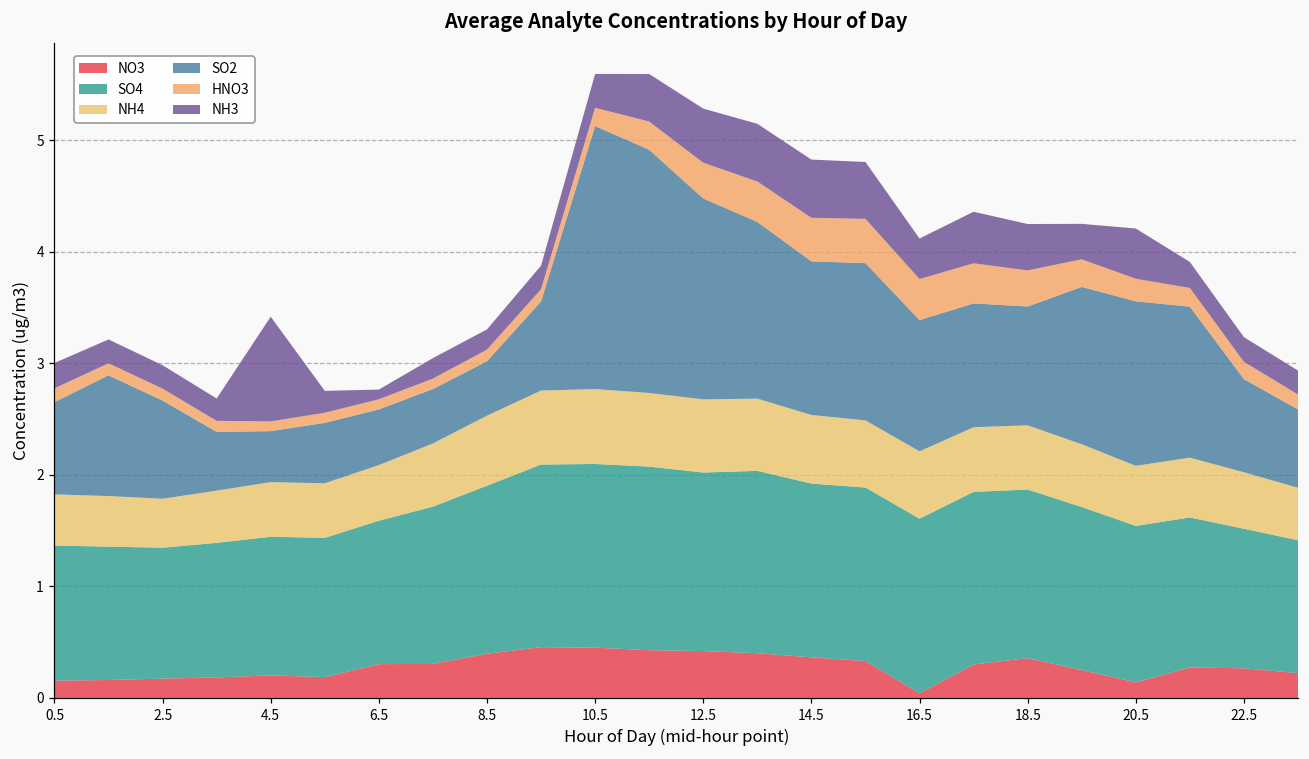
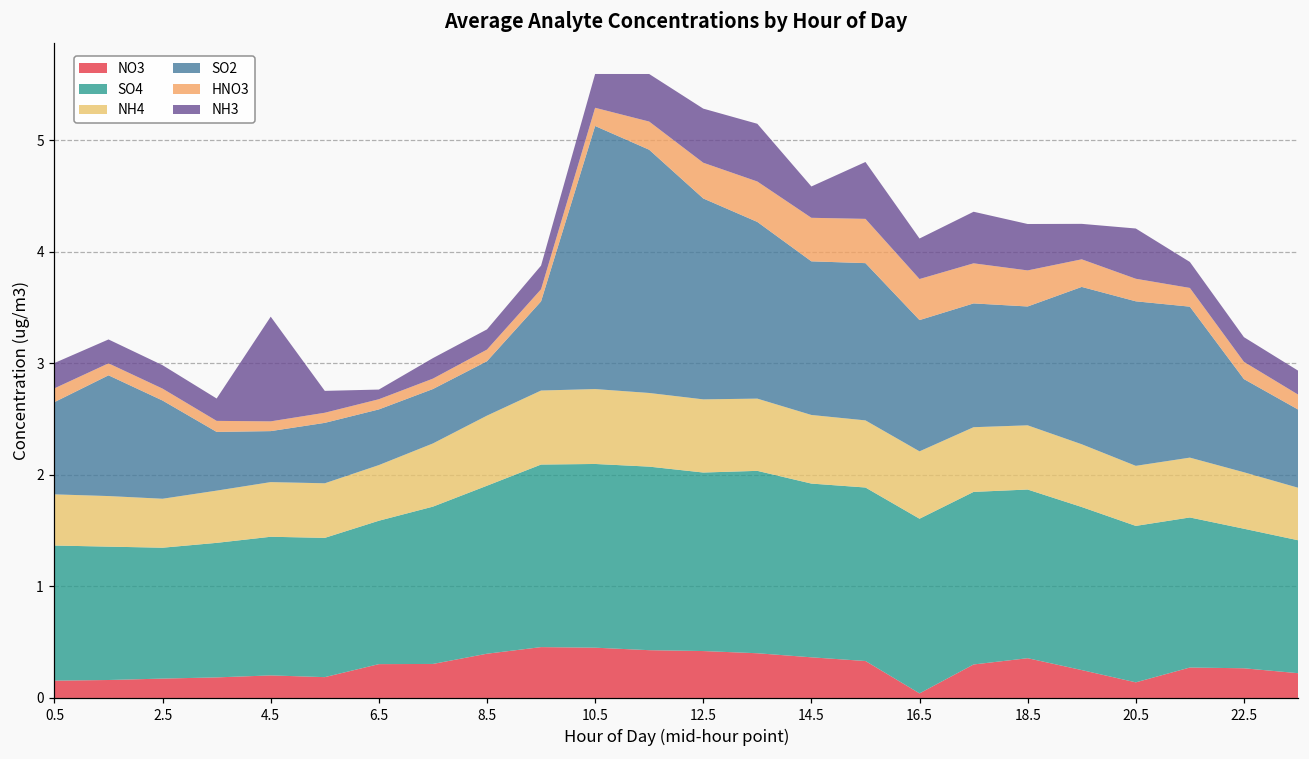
  {
    "NO3": {
      "0.5": 0.16,
      "2.5": 0.17,
      "4.5": 0.20,
      "6.5": 0.30,
      "8.5": 0.40,
      "10.5": 0.45,
      "12.5": 0.42,
      "14.5": 0.36,
      "16.5": 0.04,
      "18.5": 0.36,
      "20.5": 0.14,
      "22.5": 0.27
    },
    "NH3": {
      "0.5": 0.23,
      "2.5": 0.21,
      "4.5": 0.94,
      "6.5": 0.09,
      "8.5": 0.18,
      "10.5": 0.30,
      "12.5": 0.49,
-     "14.5": 0.52,
+     "14.5": 0.28,
      "16.5": 0.36,
      "18.5": 0.42,
      "20.5": 0.45,
      "22.5": 0.22
    }
  }
